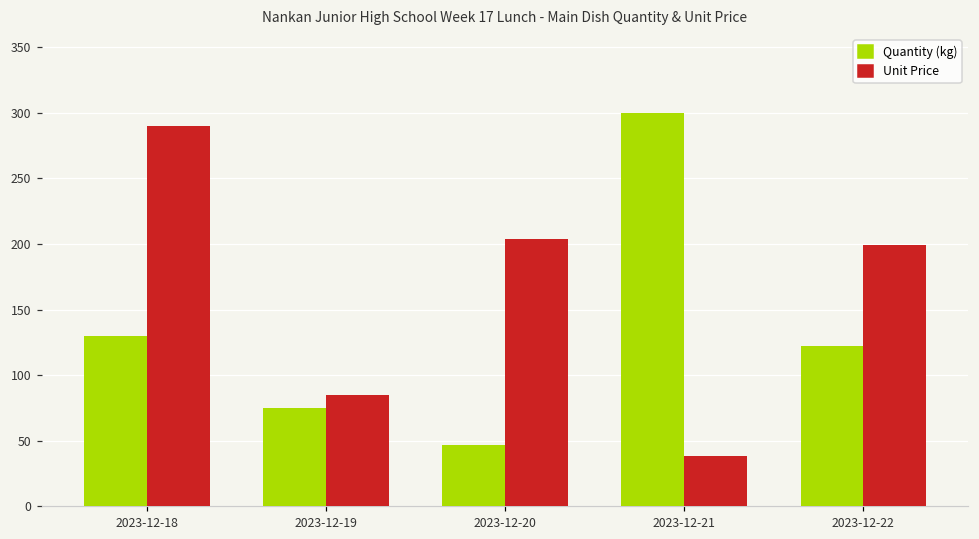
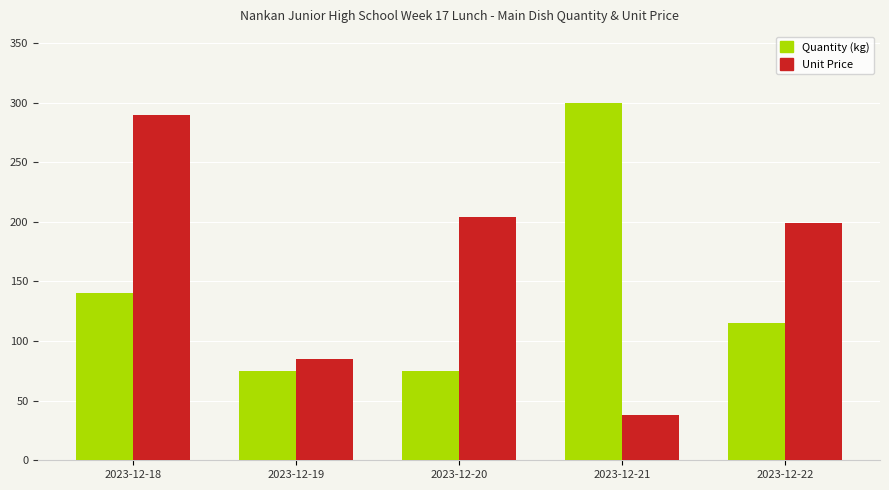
  {
    "Quantity (kg)": {
-     "2023-12-18": 130,
+     "2023-12-18": 140,
      "2023-12-19": 75,
-     "2023-12-20": 47,
+     "2023-12-20": 75,
      "2023-12-21": 300,
-     "2023-12-22": 122
+     "2023-12-22": 115
    },
    "Unit Price": {
      "2023-12-18": 290,
      "2023-12-19": 85,
      "2023-12-20": 204,
      "2023-12-21": 38,
      "2023-12-22": 199
    }
  }
